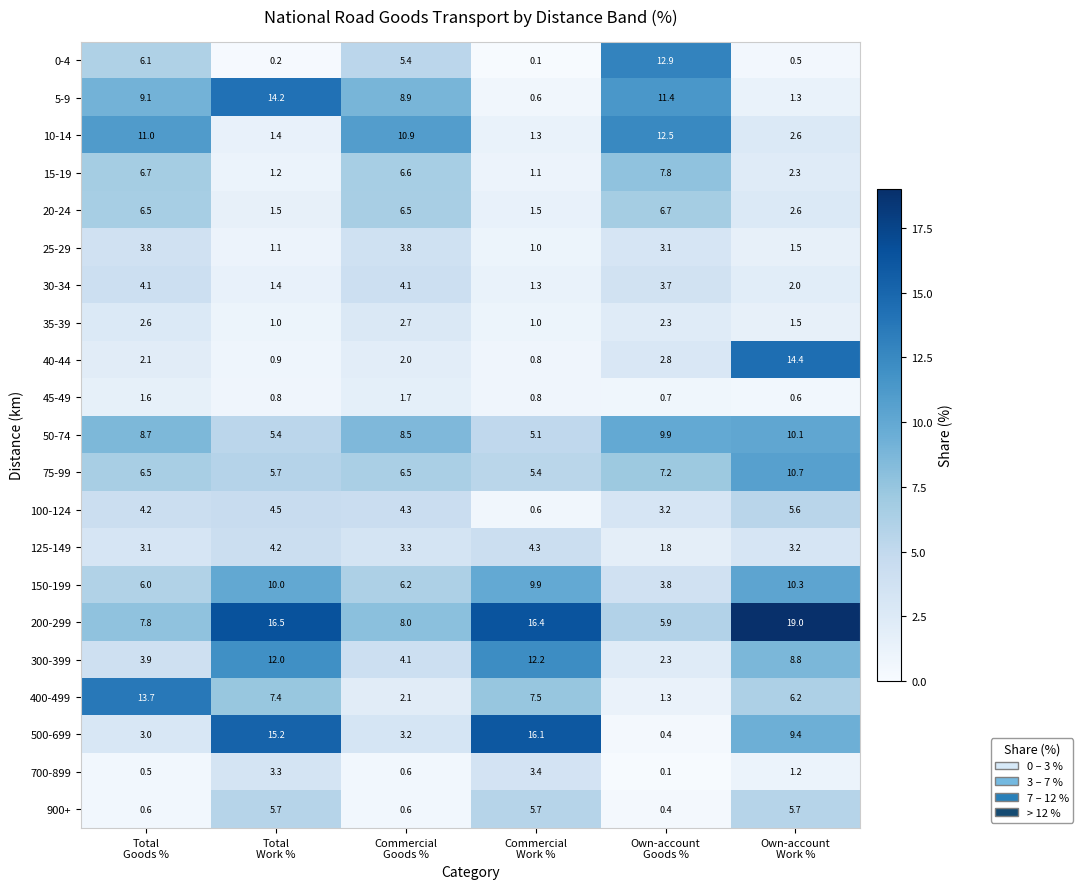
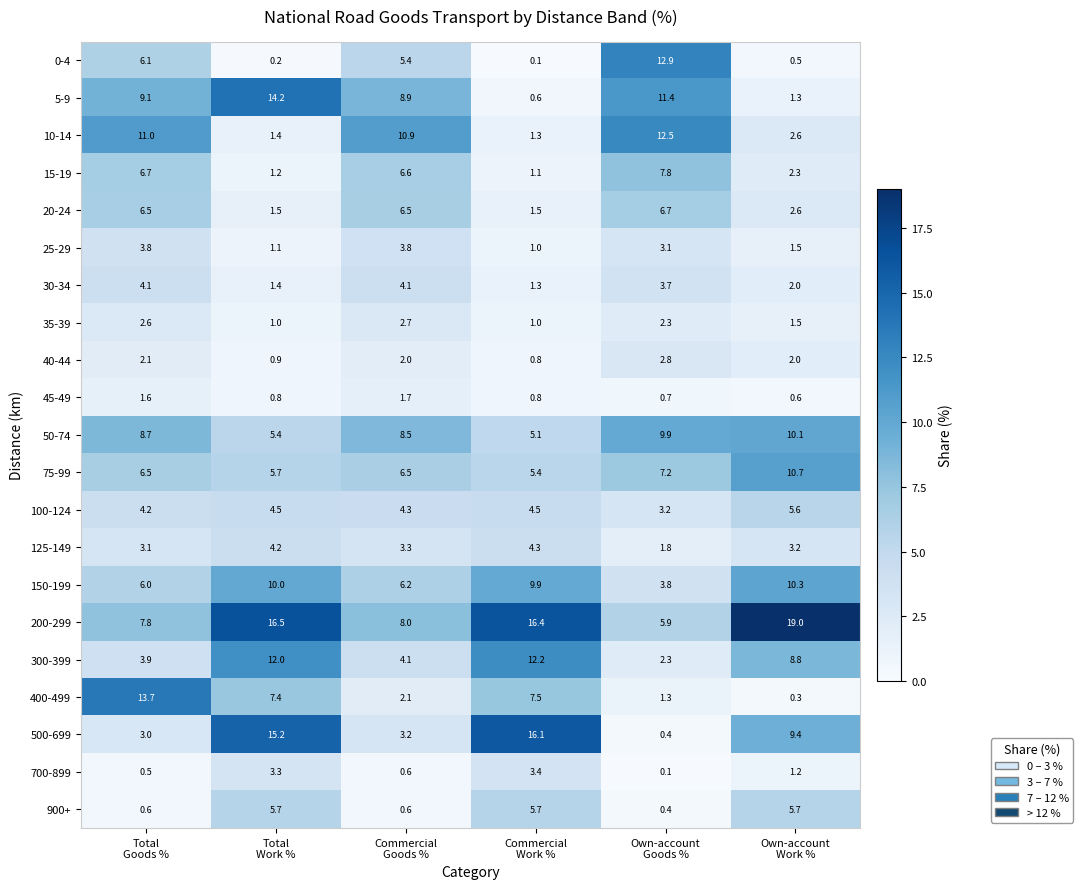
  {
    "0-4": {
      "Total Goods %": 6.1,
      "Total Work %": 0.2,
      "Commercial Goods %": 5.4,
      "Commercial Work %": 0.1,
      "Own-account Goods %": 12.9,
      "Own-account Work %": 0.5
    },
    "5-9": {
      "Total Goods %": 9.1,
      "Total Work %": 14.2,
      "Commercial Goods %": 8.9,
      "Commercial Work %": 0.6,
      "Own-account Goods %": 11.4,
      "Own-account Work %": 1.3
    },
    "10-14": {
      "Total Goods %": 11.0,
      "Total Work %": 1.4,
      "Commercial Goods %": 10.9,
      "Commercial Work %": 1.3,
      "Own-account Goods %": 12.5,
      "Own-account Work %": 2.6
    },
    "15-19": {
      "Total Goods %": 6.7,
      "Total Work %": 1.2,
      "Commercial Goods %": 6.6,
      "Commercial Work %": 1.1,
      "Own-account Goods %": 7.8,
      "Own-account Work %": 2.3
    },
    "20-24": {
      "Total Goods %": 6.5,
      "Total Work %": 1.5,
      "Commercial Goods %": 6.5,
      "Commercial Work %": 1.5,
      "Own-account Goods %": 6.7,
      "Own-account Work %": 2.6
    },
    "25-29": {
      "Total Goods %": 3.8,
      "Total Work %": 1.1,
      "Commercial Goods %": 3.8,
      "Commercial Work %": 1.0,
      "Own-account Goods %": 3.1,
      "Own-account Work %": 1.5
    },
    "30-34": {
      "Total Goods %": 4.1,
      "Total Work %": 1.4,
      "Commercial Goods %": 4.1,
      "Commercial Work %": 1.3,
      "Own-account Goods %": 3.7,
      "Own-account Work %": 2.0
    },
    "35-39": {
      "Total Goods %": 2.6,
      "Total Work %": 1.0,
      "Commercial Goods %": 2.7,
      "Commercial Work %": 1.0,
      "Own-account Goods %": 2.3,
      "Own-account Work %": 1.5
    },
    "40-44": {
      "Total Goods %": 2.1,
      "Total Work %": 0.9,
      "Commercial Goods %": 2.0,
      "Commercial Work %": 0.8,
      "Own-account Goods %": 2.8,
-     "Own-account Work %": 14.4
+     "Own-account Work %": 2.0
    },
    "45-49": {
      "Total Goods %": 1.6,
      "Total Work %": 0.8,
      "Commercial Goods %": 1.7,
      "Commercial Work %": 0.8,
      "Own-account Goods %": 0.7,
      "Own-account Work %": 0.6
    },
    "50-74": {
      "Total Goods %": 8.7,
      "Total Work %": 5.4,
      "Commercial Goods %": 8.5,
      "Commercial Work %": 5.1,
      "Own-account Goods %": 9.9,
      "Own-account Work %": 10.1
    },
    "75-99": {
      "Total Goods %": 6.5,
      "Total Work %": 5.7,
      "Commercial Goods %": 6.5,
      "Commercial Work %": 5.4,
      "Own-account Goods %": 7.2,
      "Own-account Work %": 10.7
    },
    "100-124": {
      "Total Goods %": 4.2,
      "Total Work %": 4.5,
      "Commercial Goods %": 4.3,
-     "Commercial Work %": 0.6,
+     "Commercial Work %": 4.5,
      "Own-account Goods %": 3.2,
      "Own-account Work %": 5.6
    },
    "125-149": {
      "Total Goods %": 3.1,
      "Total Work %": 4.2,
      "Commercial Goods %": 3.3,
      "Commercial Work %": 4.3,
      "Own-account Goods %": 1.8,
      "Own-account Work %": 3.2
    },
    "150-199": {
      "Total Goods %": 6.0,
      "Total Work %": 10.0,
      "Commercial Goods %": 6.2,
      "Commercial Work %": 9.9,
      "Own-account Goods %": 3.8,
      "Own-account Work %": 10.3
    },
    "200-299": {
      "Total Goods %": 7.8,
      "Total Work %": 16.5,
      "Commercial Goods %": 8.0,
      "Commercial Work %": 16.4,
      "Own-account Goods %": 5.9,
      "Own-account Work %": 19.0
    },
    "300-399": {
      "Total Goods %": 3.9,
      "Total Work %": 12.0,
      "Commercial Goods %": 4.1,
      "Commercial Work %": 12.2,
      "Own-account Goods %": 2.3,
      "Own-account Work %": 8.8
    },
    "400-499": {
      "Total Goods %": 13.7,
      "Total Work %": 7.4,
      "Commercial Goods %": 2.1,
      "Commercial Work %": 7.5,
      "Own-account Goods %": 1.3,
-     "Own-account Work %": 6.2
+     "Own-account Work %": 0.3
    },
    "500-699": {
      "Total Goods %": 3.0,
      "Total Work %": 15.2,
      "Commercial Goods %": 3.2,
      "Commercial Work %": 16.1,
      "Own-account Goods %": 0.4,
      "Own-account Work %": 9.4
    },
    "700-899": {
      "Total Goods %": 0.5,
      "Total Work %": 3.3,
      "Commercial Goods %": 0.6,
      "Commercial Work %": 3.4,
      "Own-account Goods %": 0.1,
      "Own-account Work %": 1.2
    },
    "900+": {
      "Total Goods %": 0.6,
      "Total Work %": 5.7,
      "Commercial Goods %": 0.6,
      "Commercial Work %": 5.7,
      "Own-account Goods %": 0.4,
      "Own-account Work %": 5.7
    }
  }
